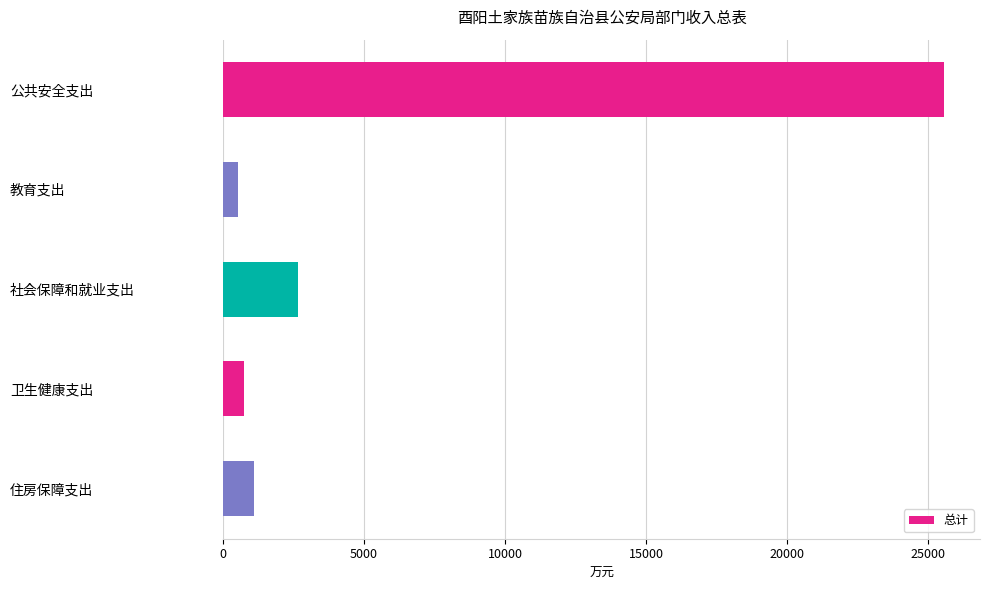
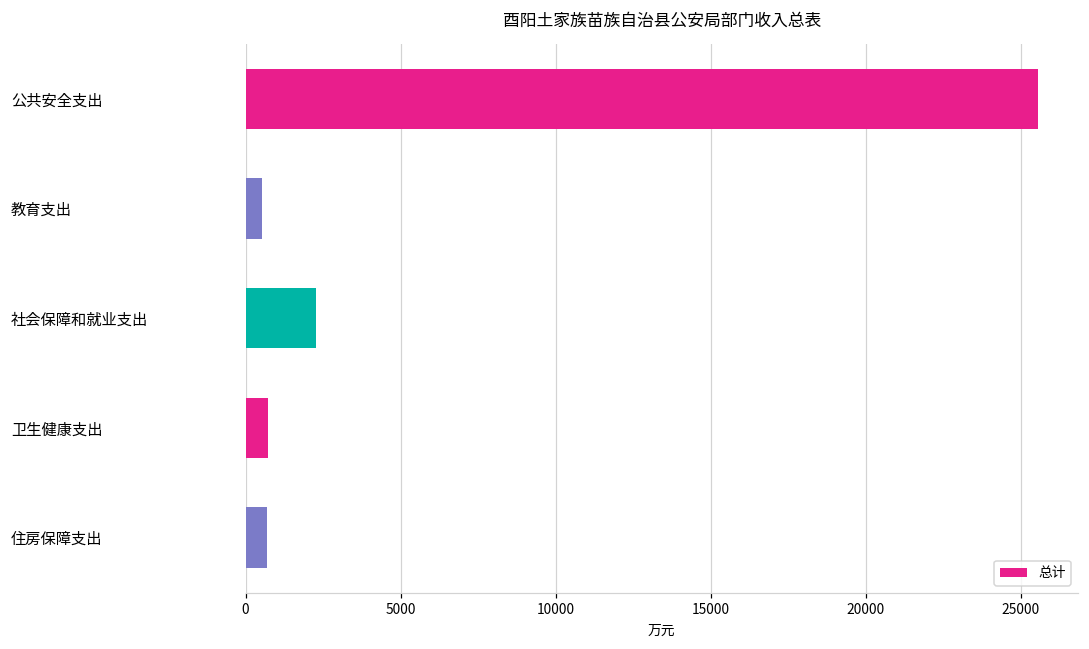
  {
    "公共安全支出": 25600,
    "教育支出": 500,
-   "社会保障和就业支出": 2600,
+   "社会保障和就业支出": 2300,
    "卫生健康支出": 700,
-   "住房保障支出": 1100
+   "住房保障支出": 700
  }
